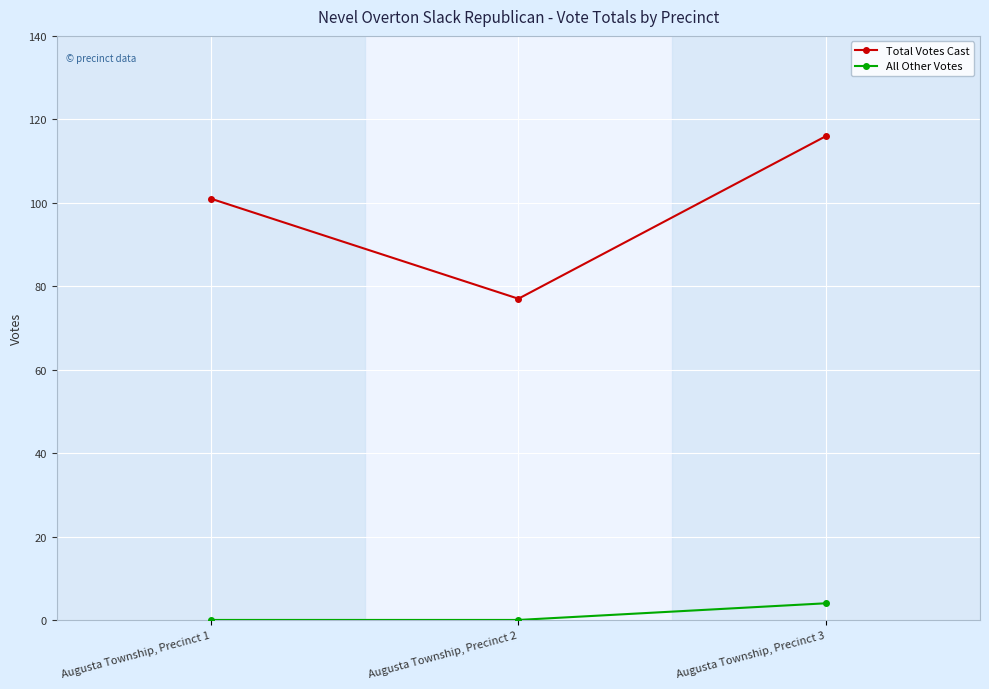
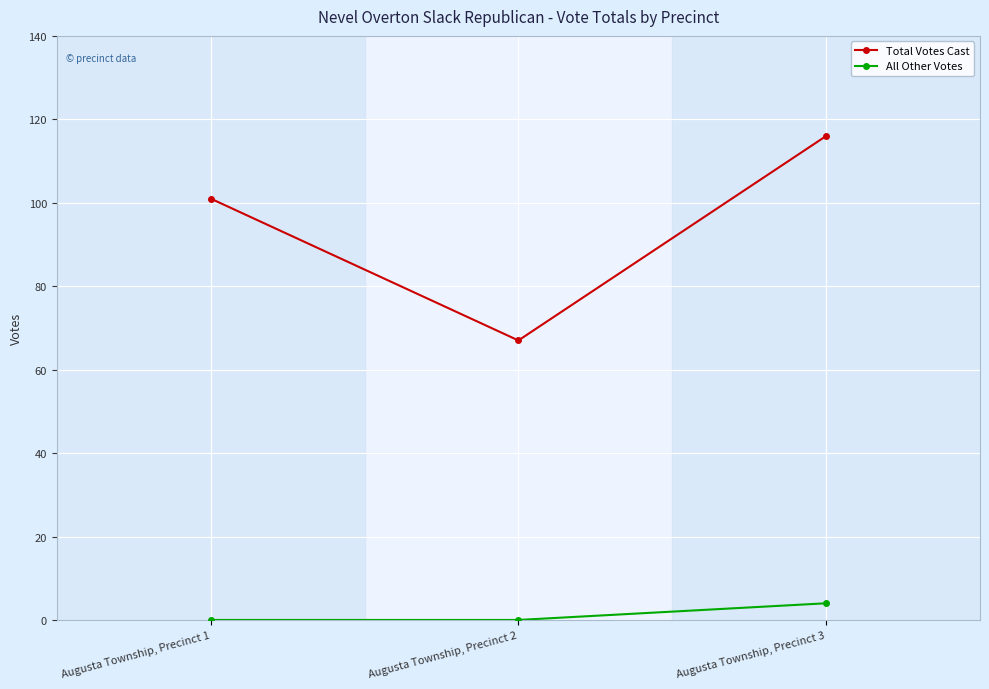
  {
    "Total Votes Cast": {
      "Augusta Township, Precinct 1": 101,
-     "Augusta Township, Precinct 2": 77,
+     "Augusta Township, Precinct 2": 67,
      "Augusta Township, Precinct 3": 116
    },
    "All Other Votes": {
      "Augusta Township, Precinct 1": 0,
      "Augusta Township, Precinct 2": 0,
      "Augusta Township, Precinct 3": 4
    }
  }
